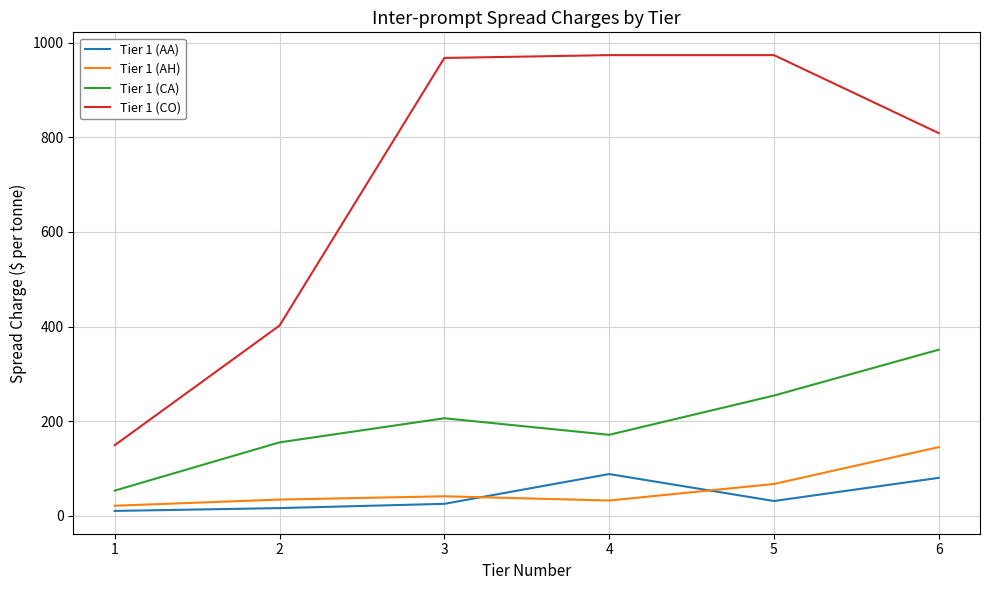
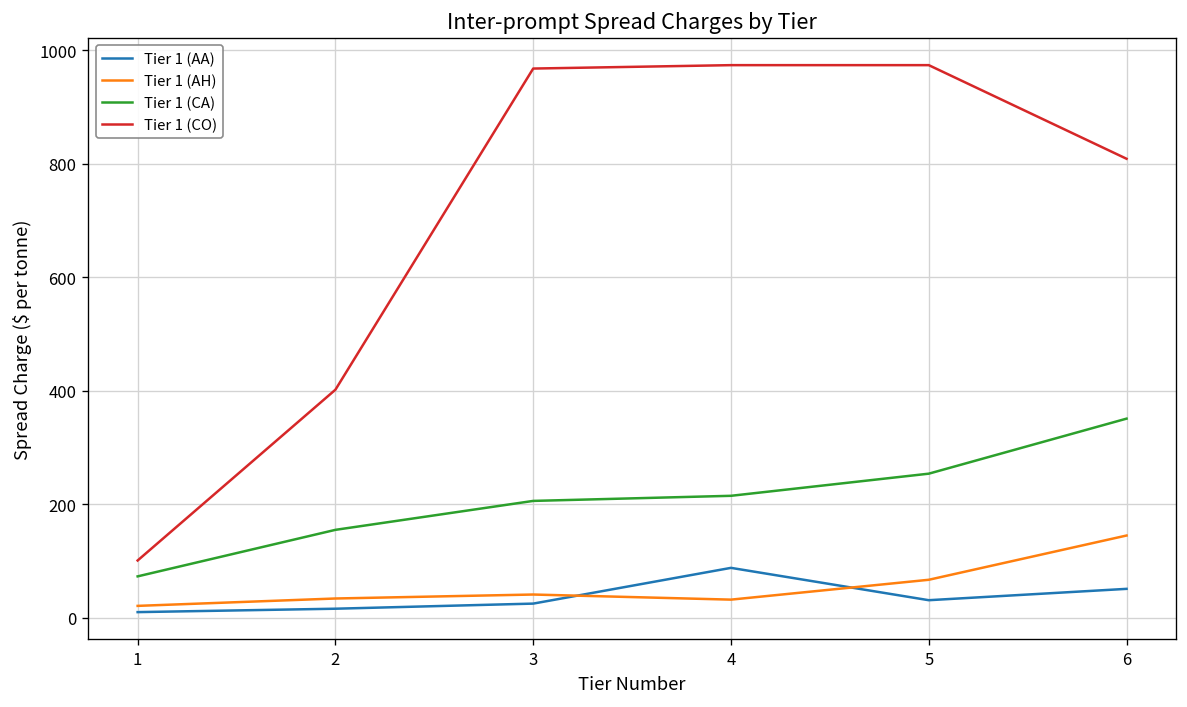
  {
    "Tier 1 (AA)": {
      "1": 10,
      "2": 20,
      "3": 30,
      "4": 90,
      "5": 30,
-     "6": 80
+     "6": 50
    },
    "Tier 1 (AH)": {
      "1": 20,
      "2": 30,
      "3": 40,
      "4": 30,
      "5": 70,
      "6": 150
    },
    "Tier 1 (CA)": {
-     "1": 50,
+     "1": 70,
      "2": 160,
      "3": 210,
-     "4": 170,
+     "4": 220,
      "5": 250,
      "6": 350
    },
    "Tier 1 (CO)": {
-     "1": 150,
+     "1": 100,
      "2": 400,
      "3": 970,
      "4": 970,
      "5": 970,
      "6": 810
    }
  }
